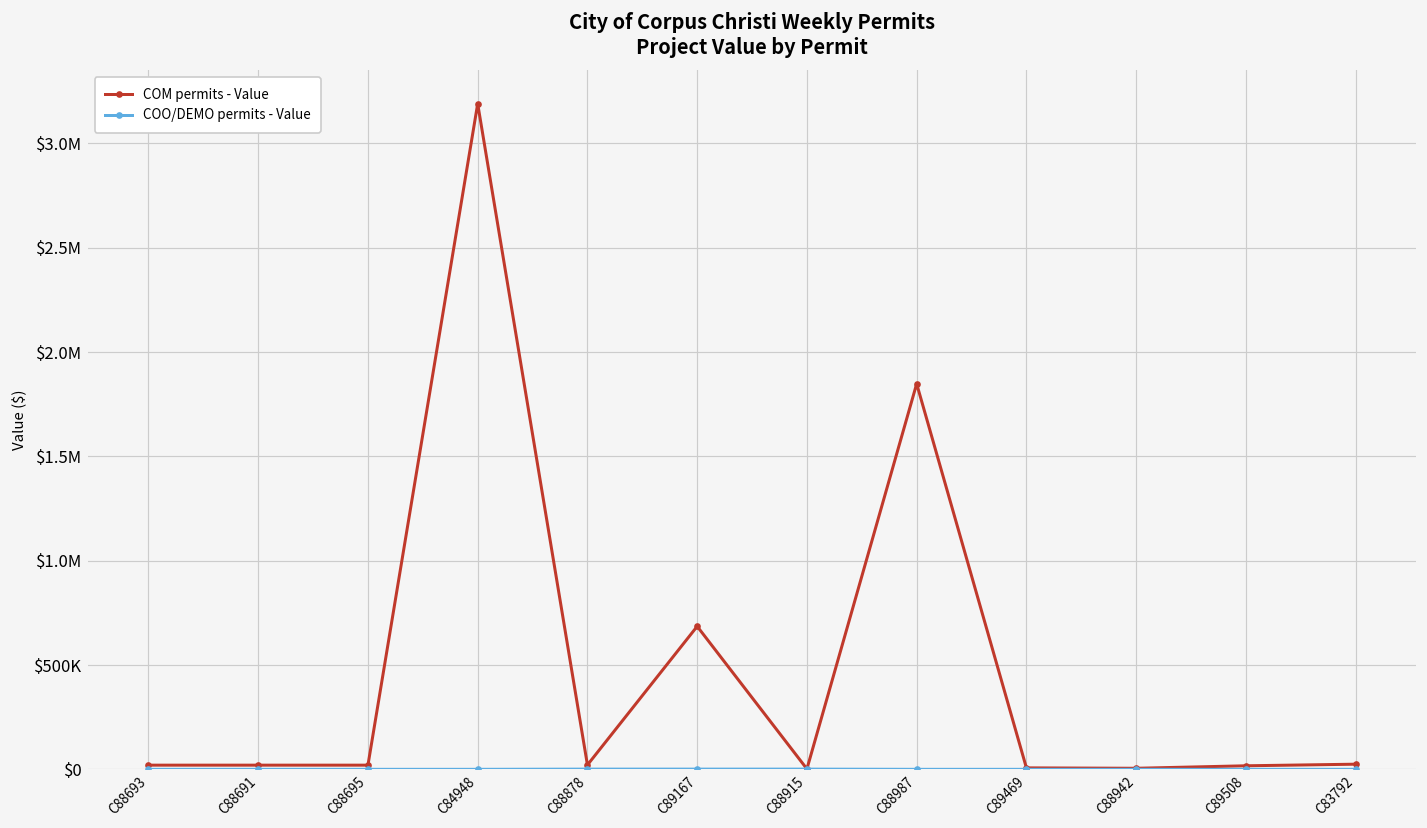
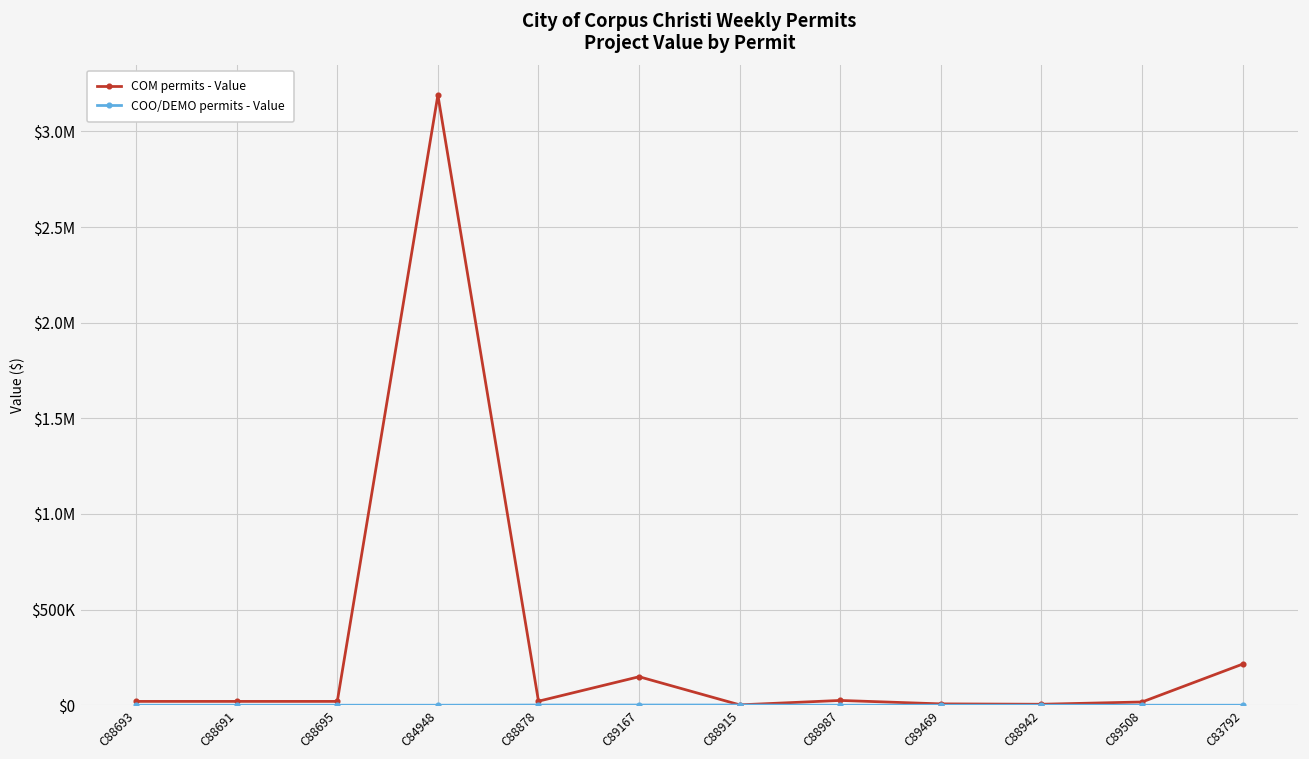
  {
    "COM permits - Value": {
      "C88693": "$20000",
      "C88691": "$20000",
      "C88695": "$20000",
      "C84948": "$3190000",
      "C88878": "$20000",
-     "C89167": "$690000",
-     "C88987": "$1850000",
+     "C89167": "$150000",
+     "C88987": "$30000",
      "C89508": "$20000",
-     "C83792": "$20000"
+     "C83792": "$220000"
    },
    "COO/DEMO permits - Value": {
      "C88693": "$0",
      "C88691": "$0",
      "C88695": "$0",
      "C84948": "$0",
      "C88878": "$0",
      "C89167": "$0",
      "C88987": "$0",
      "C89508": "$0",
      "C83792": "$0"
    }
  }
